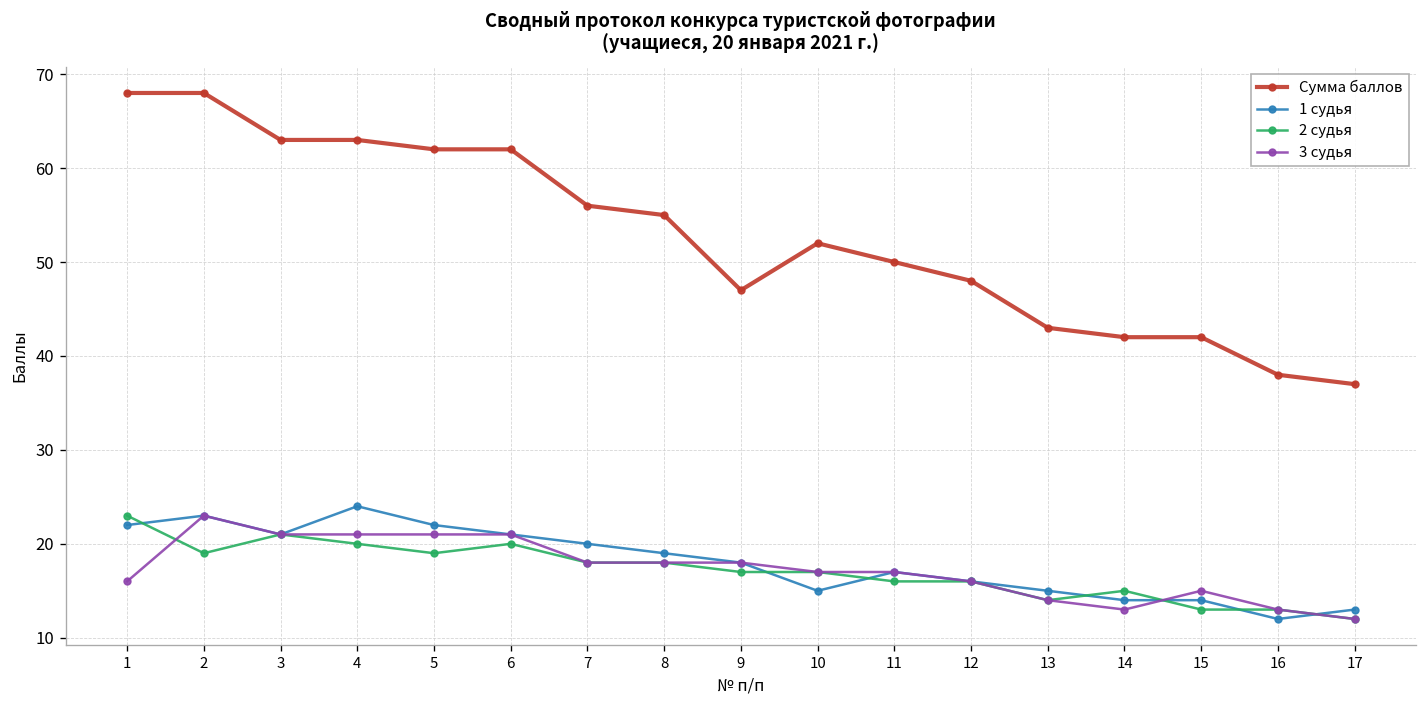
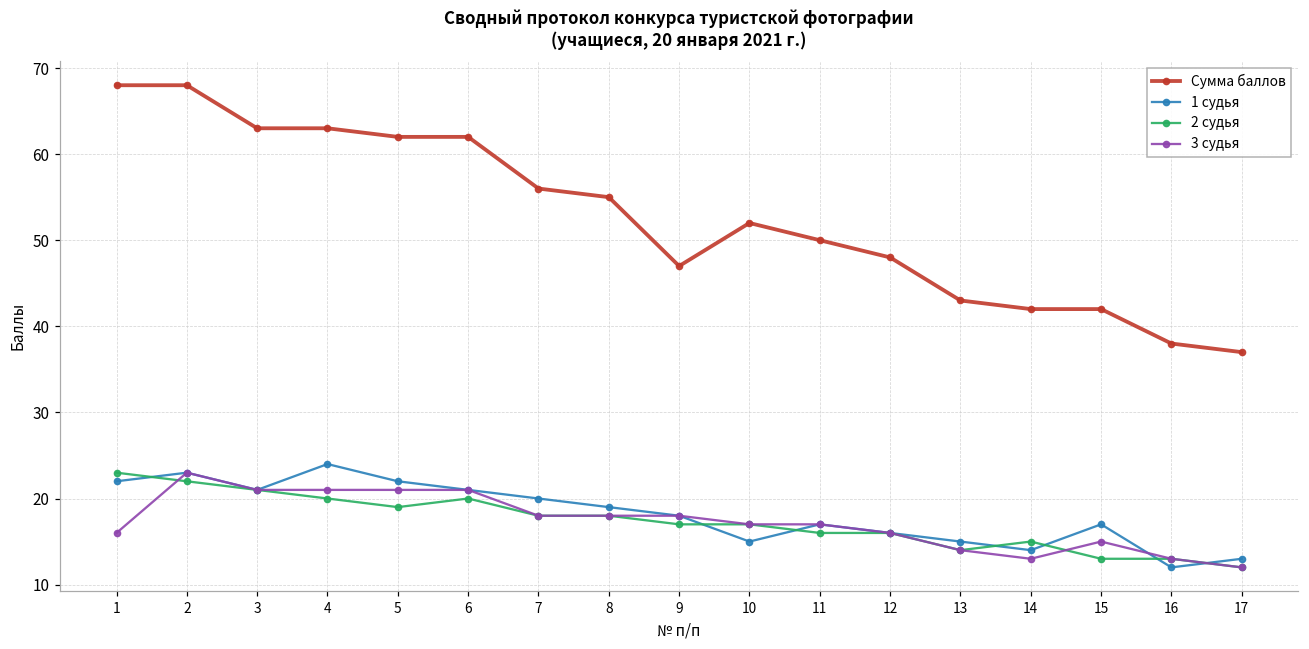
  {
    "Сумма баллов": {
      "1": 68,
      "2": 68,
      "3": 63,
      "4": 63,
      "5": 62,
      "6": 62,
      "7": 56,
      "8": 55,
      "9": 47,
      "10": 52,
      "11": 50,
      "12": 48,
      "13": 43,
      "14": 42,
      "15": 42,
      "16": 38,
      "17": 37
    },
    "1 судья": {
      "1": 22,
      "4": 24,
      "5": 22,
      "7": 20,
      "8": 19,
      "10": 15,
      "13": 15,
      "14": 14,
-     "15": 14,
+     "15": 17,
      "16": 12,
      "17": 13
    },
    "2 судья": {
      "1": 23,
-     "2": 19,
+     "2": 22,
      "4": 20,
      "5": 19,
      "6": 20,
      "9": 17,
      "11": 16,
      "14": 15,
      "15": 13
    },
    "3 судья": {
      "1": 16,
      "4": 21,
      "5": 21,
      "14": 13,
      "15": 15
    }
  }
